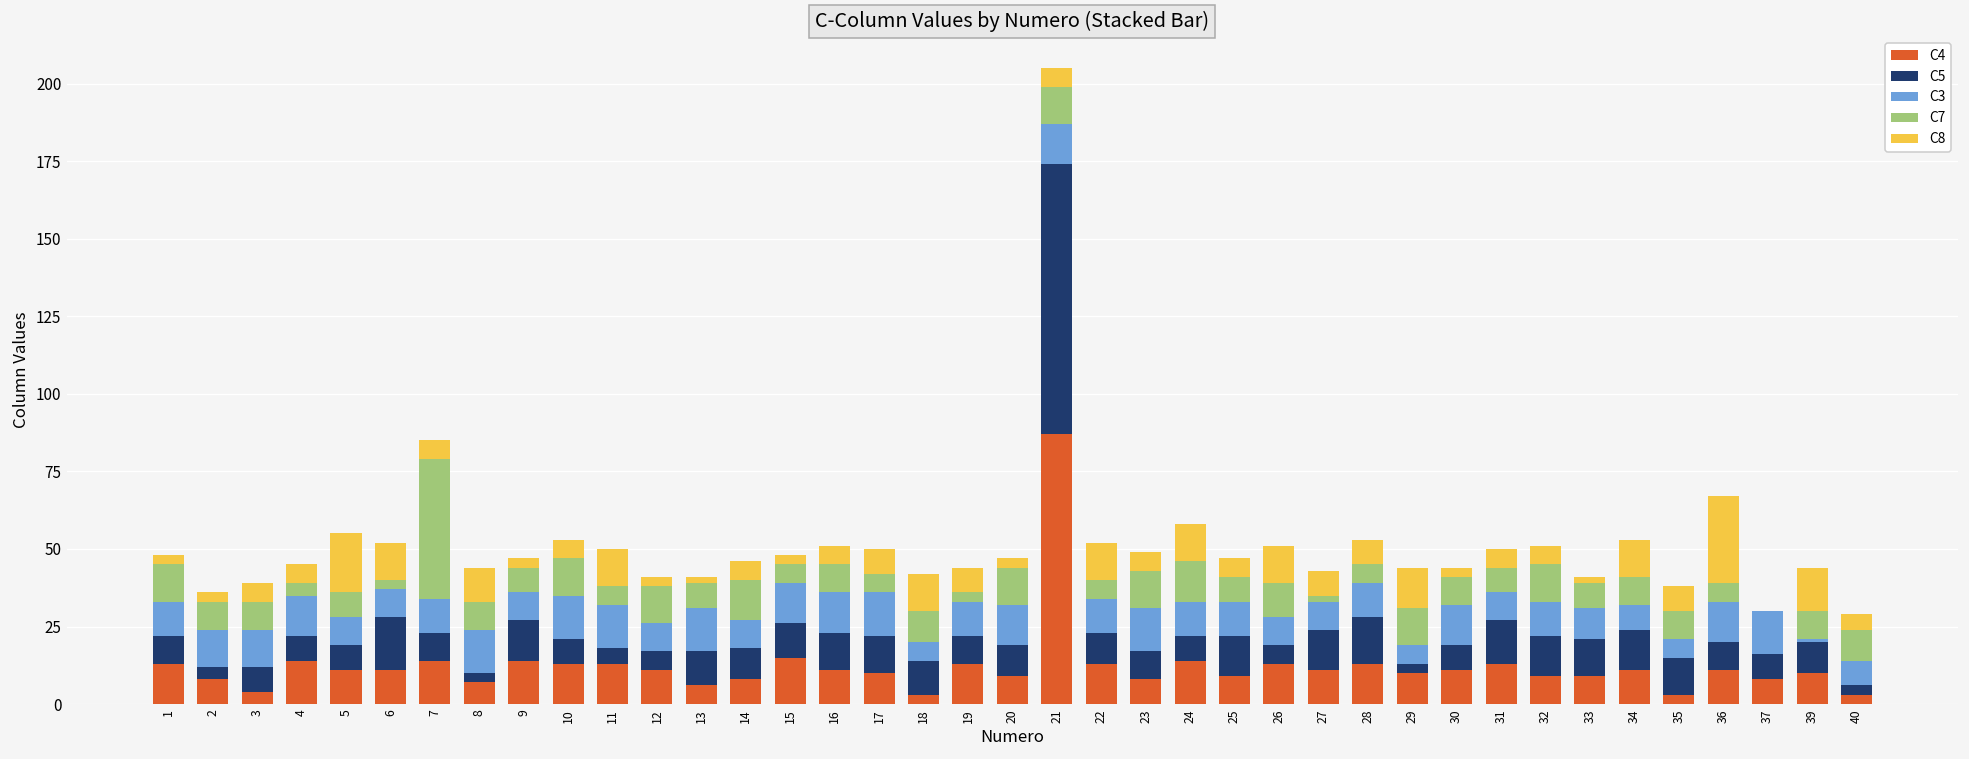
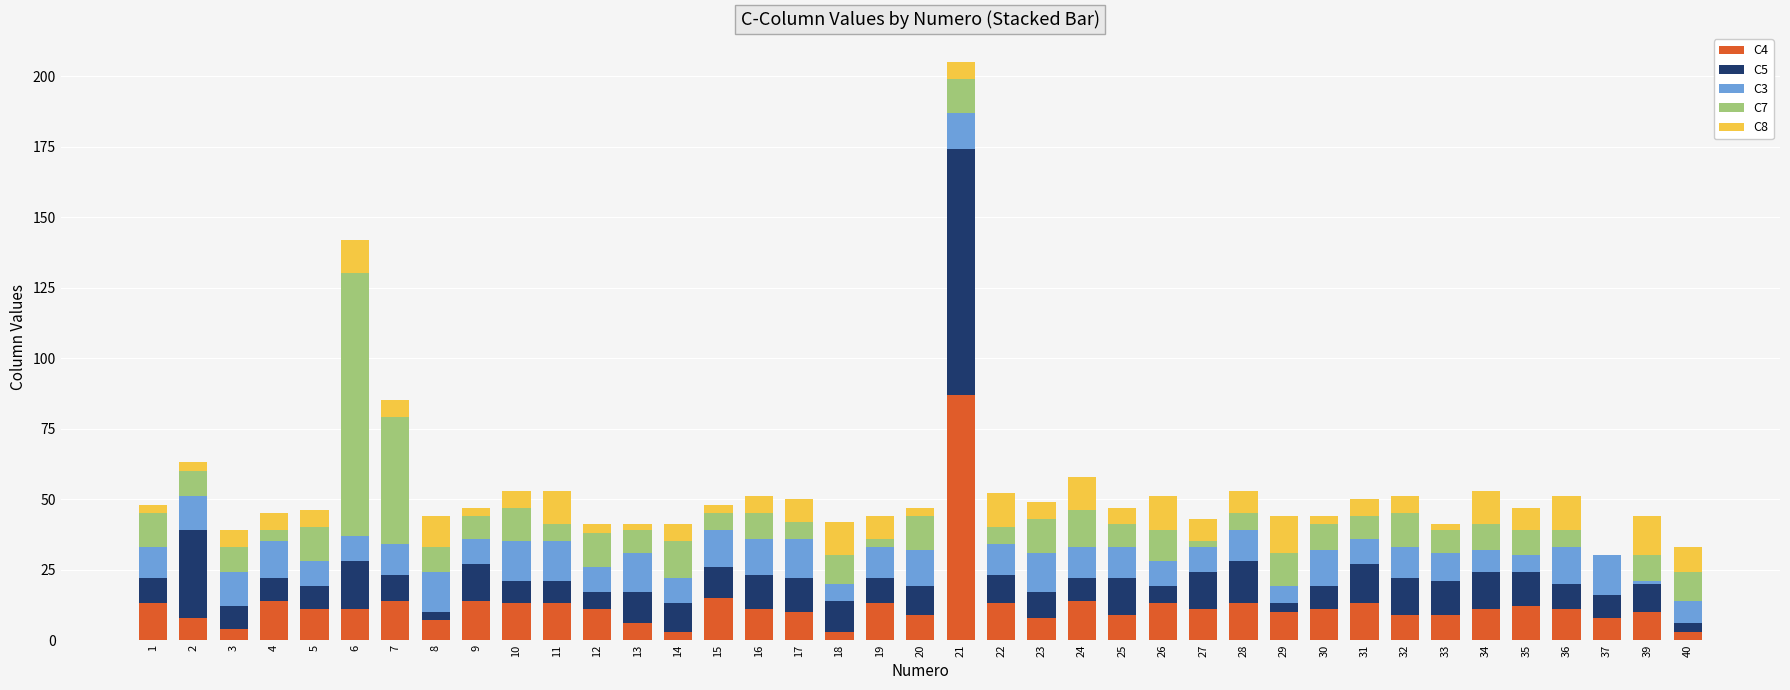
  {
    "C4": {
      "1": 13,
      "2": 8,
      "3": 4,
      "4": 14,
      "5": 11,
      "6": 11,
      "7": 14,
      "8": 7,
      "9": 14,
      "10": 13,
      "11": 13,
      "12": 11,
      "13": 6,
-     "14": 8,
+     "14": 3,
      "15": 15,
      "16": 11,
      "17": 10,
      "18": 3,
      "19": 13,
      "20": 9,
      "21": 87,
      "22": 13,
      "23": 8,
      "24": 14,
      "25": 9,
      "26": 13,
      "27": 11,
      "28": 13,
      "29": 10,
      "30": 11,
      "31": 13,
      "32": 9,
      "33": 9,
      "34": 11,
-     "35": 3,
+     "35": 12,
      "36": 11,
      "37": 8,
      "39": 10,
      "40": 3
    },
    "C5": {
      "1": 9,
-     "2": 4,
+     "2": 31,
      "3": 8,
      "4": 8,
      "5": 8,
      "6": 17,
      "7": 9,
      "8": 3,
      "9": 13,
      "10": 8,
-     "11": 5,
+     "11": 8,
      "12": 6,
      "13": 11,
      "14": 10,
      "15": 11,
      "16": 12,
      "17": 12,
      "18": 11,
      "19": 9,
      "20": 10,
      "21": 87,
      "22": 10,
      "23": 9,
      "24": 8,
      "25": 13,
      "26": 6,
      "27": 13,
      "28": 15,
      "29": 3,
      "30": 8,
      "31": 14,
      "32": 13,
      "33": 12,
      "34": 13,
      "35": 12,
      "36": 9,
      "37": 8,
      "39": 10,
      "40": 3
    },
    "C3": {
      "1": 11,
      "2": 12,
      "3": 12,
      "4": 13,
      "5": 9,
      "6": 9,
      "7": 11,
      "8": 14,
      "9": 9,
      "10": 14,
      "11": 14,
      "12": 9,
      "13": 14,
      "14": 9,
      "15": 13,
      "16": 13,
      "17": 14,
      "18": 6,
      "19": 11,
      "20": 13,
      "21": 13,
      "22": 11,
      "23": 14,
      "24": 11,
      "25": 11,
      "26": 9,
      "27": 9,
      "28": 11,
      "29": 6,
      "30": 13,
      "31": 9,
      "32": 11,
      "33": 10,
      "34": 8,
      "35": 6,
      "36": 13,
      "37": 14,
      "39": 1,
      "40": 8
    },
    "C7": {
      "1": 12,
      "2": 9,
      "3": 9,
      "4": 4,
-     "5": 8,
-     "6": 3,
+     "5": 12,
+     "6": 93,
      "7": 45,
      "8": 9,
      "9": 8,
      "10": 12,
      "11": 6,
      "12": 12,
      "13": 8,
      "14": 13,
      "15": 6,
      "16": 9,
      "17": 6,
      "18": 10,
      "19": 3,
      "20": 12,
      "21": 12,
      "22": 6,
      "23": 12,
      "24": 13,
      "25": 8,
      "26": 11,
      "27": 2,
      "28": 6,
      "29": 12,
      "30": 9,
      "31": 8,
      "32": 12,
      "33": 8,
      "34": 9,
      "35": 9,
      "36": 6,
      "37": 0,
      "39": 9,
      "40": 10
    },
    "C8": {
      "1": 3,
      "2": 3,
      "3": 6,
      "4": 6,
-     "5": 19,
+     "5": 6,
      "6": 12,
      "7": 6,
      "8": 11,
      "9": 3,
      "10": 6,
      "11": 12,
      "12": 3,
      "13": 2,
      "14": 6,
      "15": 3,
      "16": 6,
      "17": 8,
      "18": 12,
      "19": 8,
      "20": 3,
      "21": 6,
      "22": 12,
      "23": 6,
      "24": 12,
      "25": 6,
      "26": 12,
      "27": 8,
      "28": 8,
      "29": 13,
      "30": 3,
      "31": 6,
      "32": 6,
      "33": 2,
      "34": 12,
      "35": 8,
-     "36": 28,
+     "36": 12,
      "37": 0,
      "39": 14,
-     "40": 5
+     "40": 9
    }
  }
